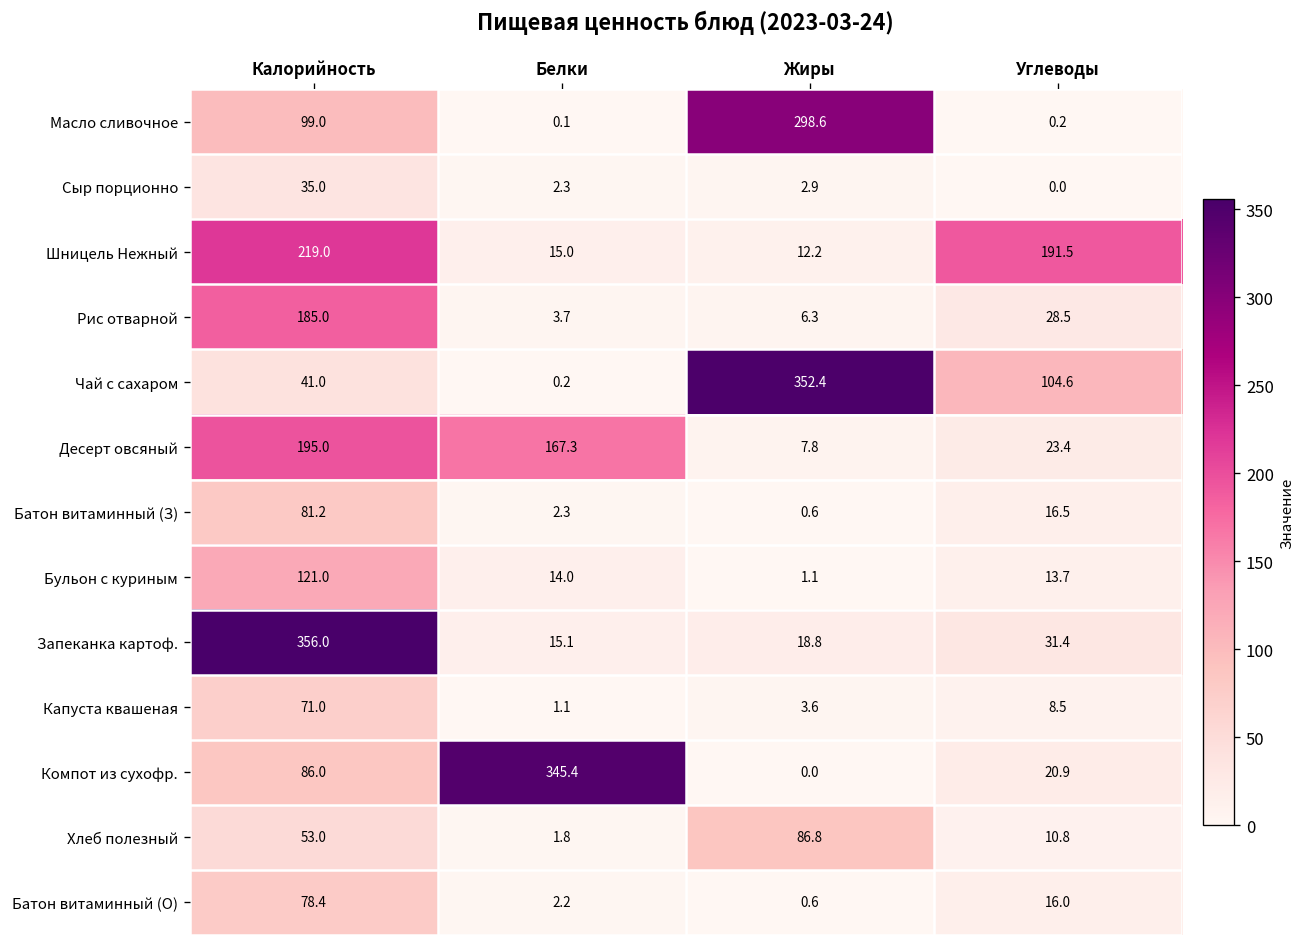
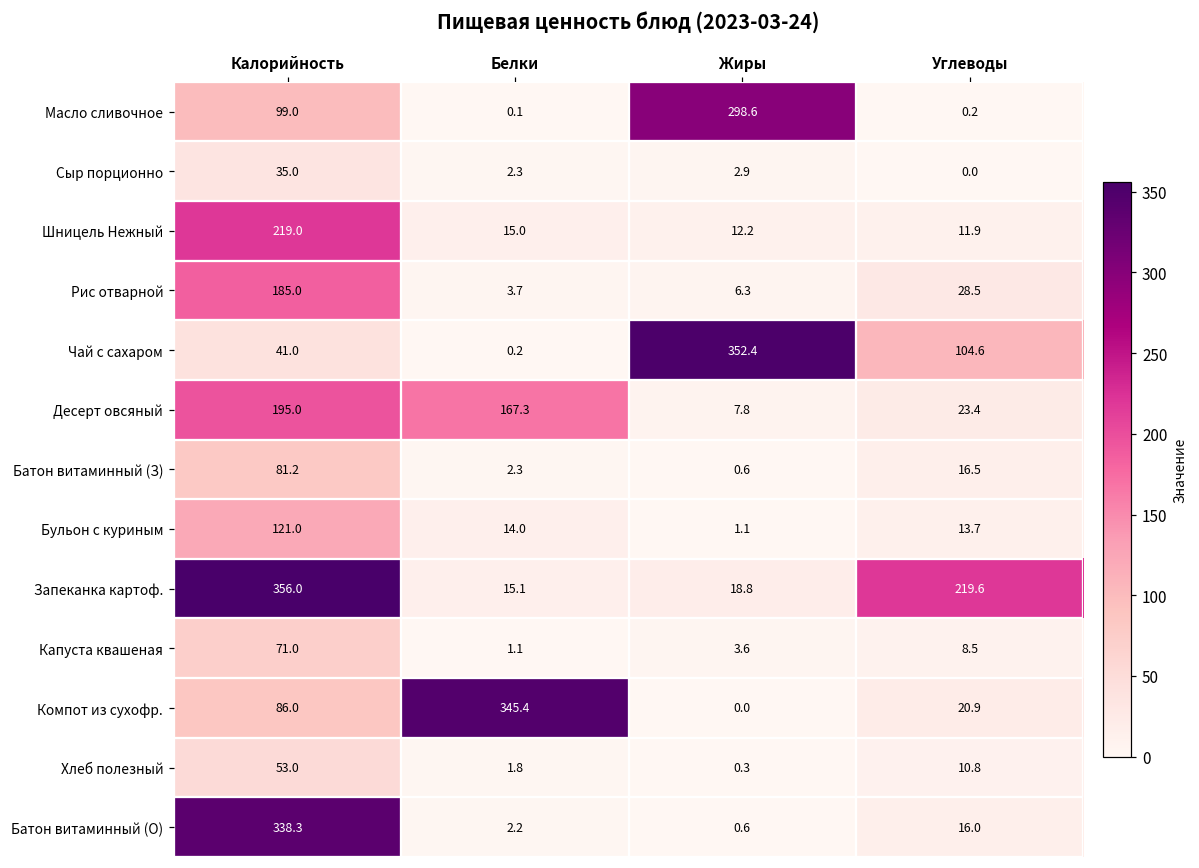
  {
    "Масло сливочное": {
      "Калорийность": 99.0,
      "Белки": 0.1,
      "Жиры": 298.6,
      "Углеводы": 0.2
    },
    "Сыр порционно": {
      "Калорийность": 35.0,
      "Белки": 2.3,
      "Жиры": 2.9,
      "Углеводы": 0.0
    },
    "Шницель Нежный": {
      "Калорийность": 219.0,
      "Белки": 15.0,
      "Жиры": 12.2,
-     "Углеводы": 191.5
+     "Углеводы": 11.9
    },
    "Рис отварной": {
      "Калорийность": 185.0,
      "Белки": 3.7,
      "Жиры": 6.3,
      "Углеводы": 28.5
    },
    "Чай с сахаром": {
      "Калорийность": 41.0,
      "Белки": 0.2,
      "Жиры": 352.4,
      "Углеводы": 104.6
    },
    "Десерт овсяный": {
      "Калорийность": 195.0,
      "Белки": 167.3,
      "Жиры": 7.8,
      "Углеводы": 23.4
    },
    "Батон витаминный (З)": {
      "Калорийность": 81.2,
      "Белки": 2.3,
      "Жиры": 0.6,
      "Углеводы": 16.5
    },
    "Бульон с куриным": {
      "Калорийность": 121.0,
      "Белки": 14.0,
      "Жиры": 1.1,
      "Углеводы": 13.7
    },
    "Запеканка картоф.": {
      "Калорийность": 356.0,
      "Белки": 15.1,
      "Жиры": 18.8,
-     "Углеводы": 31.4
+     "Углеводы": 219.6
    },
    "Капуста квашеная": {
      "Калорийность": 71.0,
      "Белки": 1.1,
      "Жиры": 3.6,
      "Углеводы": 8.5
    },
    "Компот из сухофр.": {
      "Калорийность": 86.0,
      "Белки": 345.4,
      "Жиры": 0.0,
      "Углеводы": 20.9
    },
    "Хлеб полезный": {
      "Калорийность": 53.0,
      "Белки": 1.8,
-     "Жиры": 86.8,
+     "Жиры": 0.3,
      "Углеводы": 10.8
    },
    "Батон витаминный (О)": {
-     "Калорийность": 78.4,
+     "Калорийность": 338.3,
      "Белки": 2.2,
      "Жиры": 0.6,
      "Углеводы": 16.0
    }
  }
